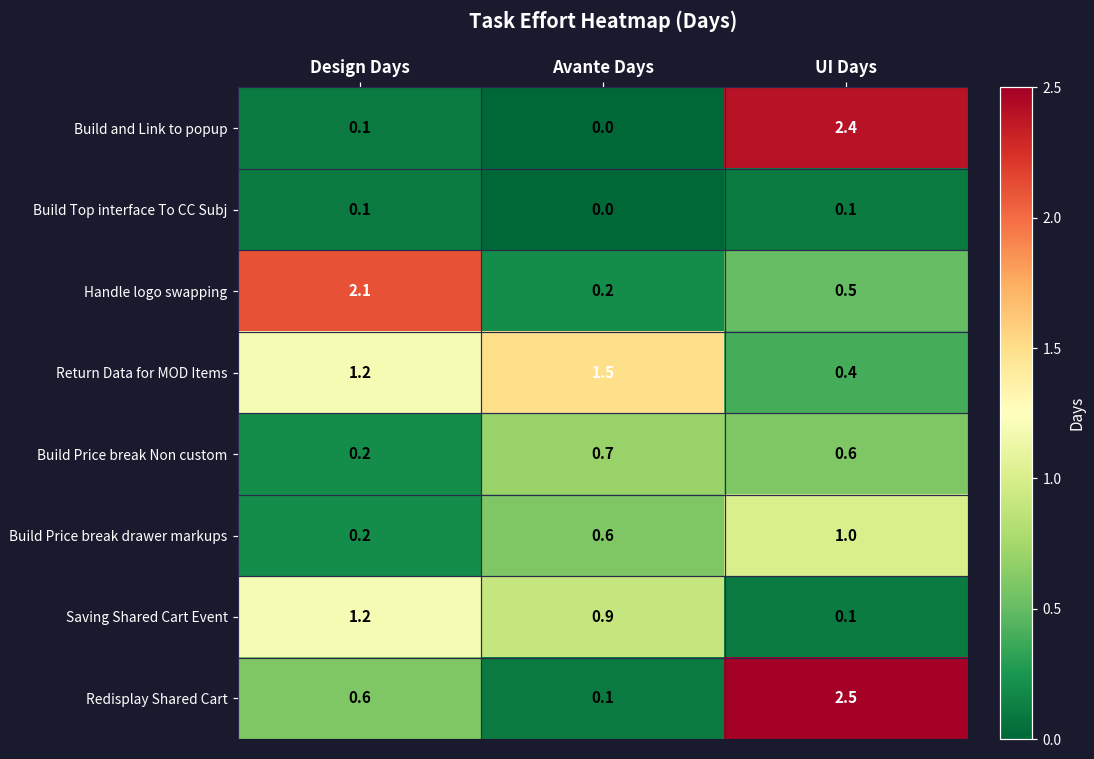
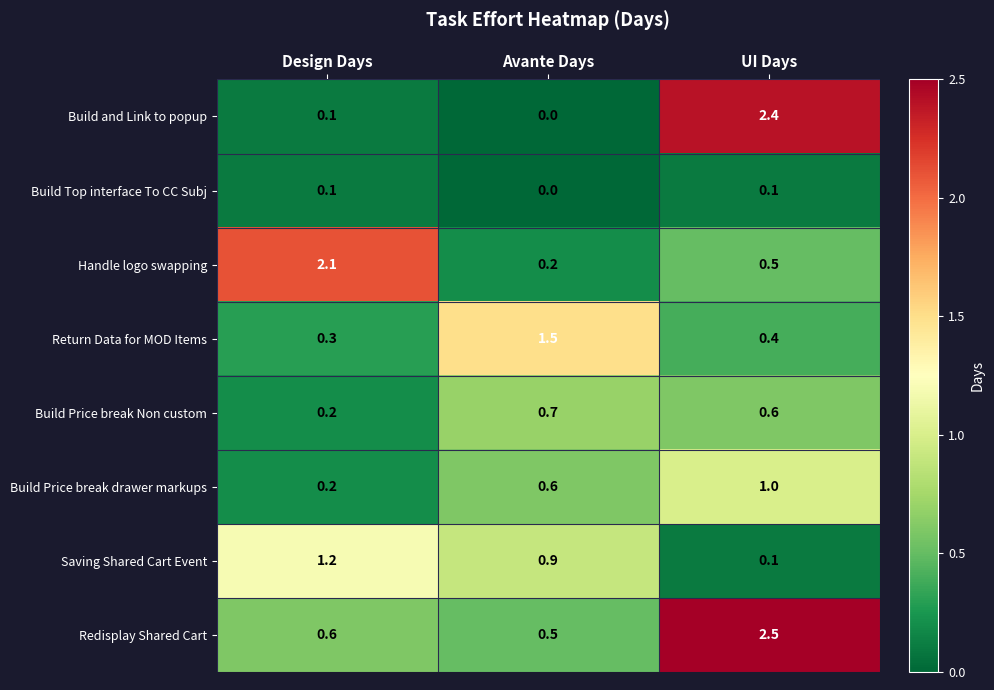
  {
    "Build and Link to popup": {
      "Design Days": 0.1,
      "Avante Days": 0.0,
      "UI Days": 2.4
    },
    "Build Top interface To CC Subj": {
      "Design Days": 0.1,
      "Avante Days": 0.0,
      "UI Days": 0.1
    },
    "Handle logo swapping": {
      "Design Days": 2.1,
      "Avante Days": 0.2,
      "UI Days": 0.5
    },
    "Return Data for MOD Items": {
-     "Design Days": 1.2,
+     "Design Days": 0.3,
      "Avante Days": 1.5,
      "UI Days": 0.4
    },
    "Build Price break Non custom": {
      "Design Days": 0.2,
      "Avante Days": 0.7,
      "UI Days": 0.6
    },
    "Build Price break drawer markups": {
      "Design Days": 0.2,
      "Avante Days": 0.6,
      "UI Days": 1.0
    },
    "Saving Shared Cart Event": {
      "Design Days": 1.2,
      "Avante Days": 0.9,
      "UI Days": 0.1
    },
    "Redisplay Shared Cart": {
      "Design Days": 0.6,
-     "Avante Days": 0.1,
+     "Avante Days": 0.5,
      "UI Days": 2.5
    }
  }
